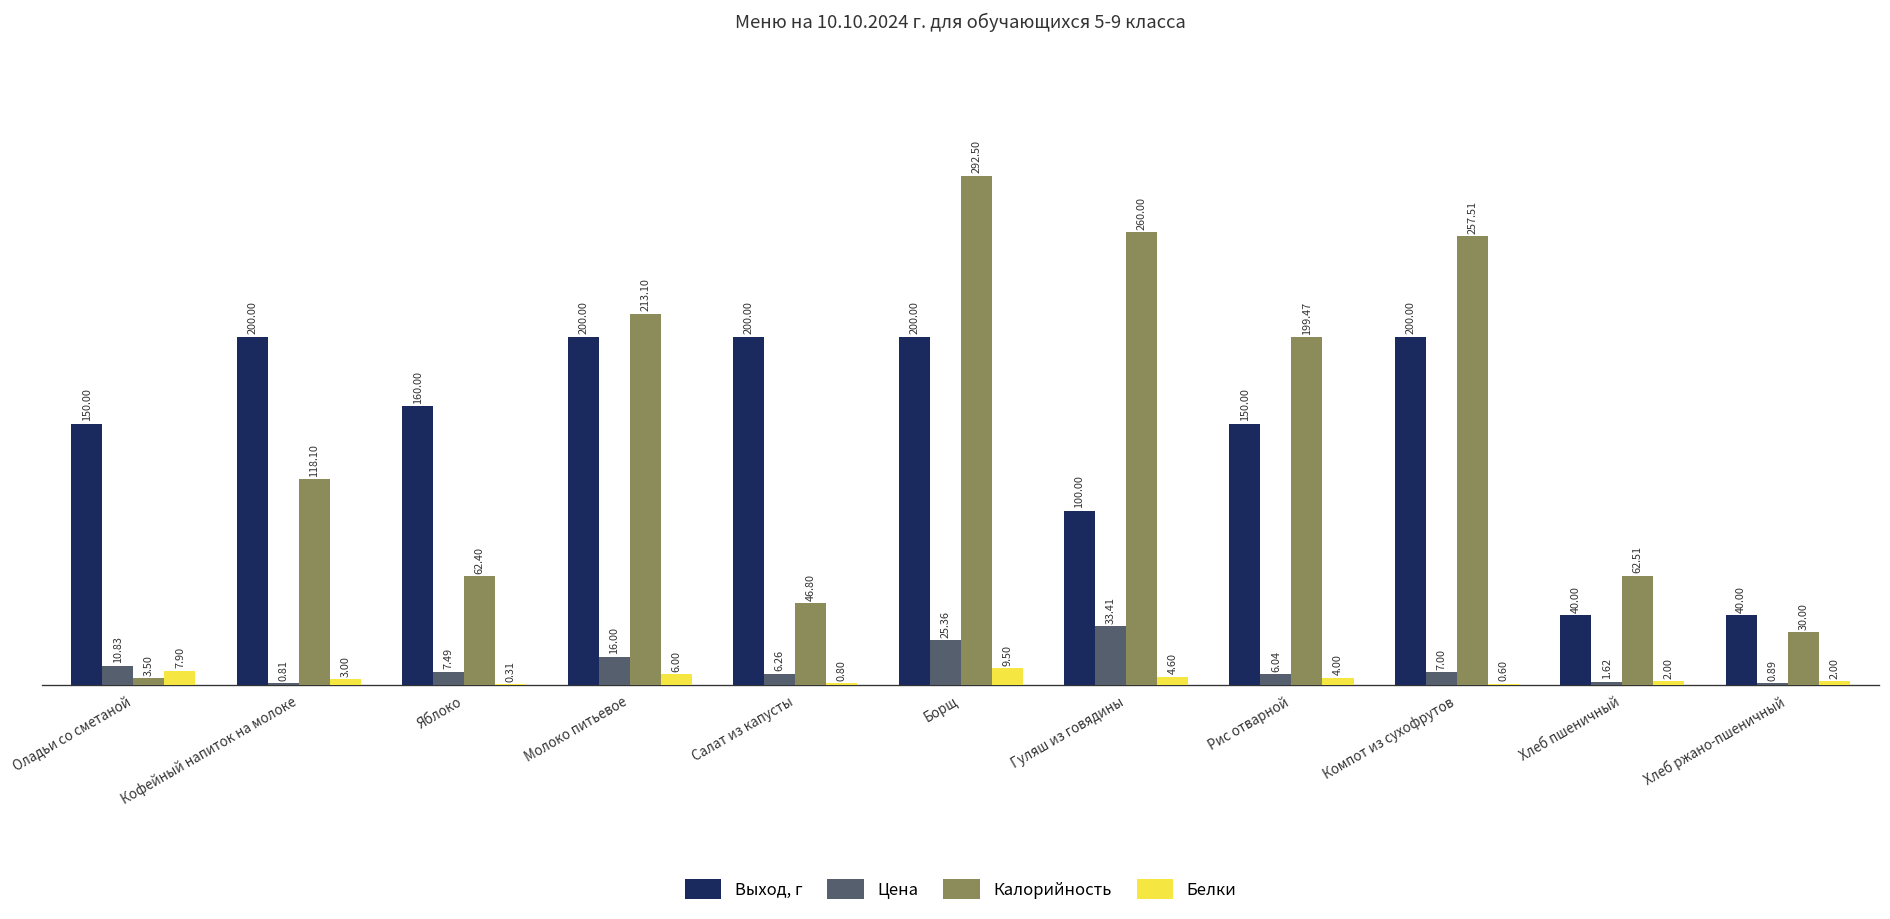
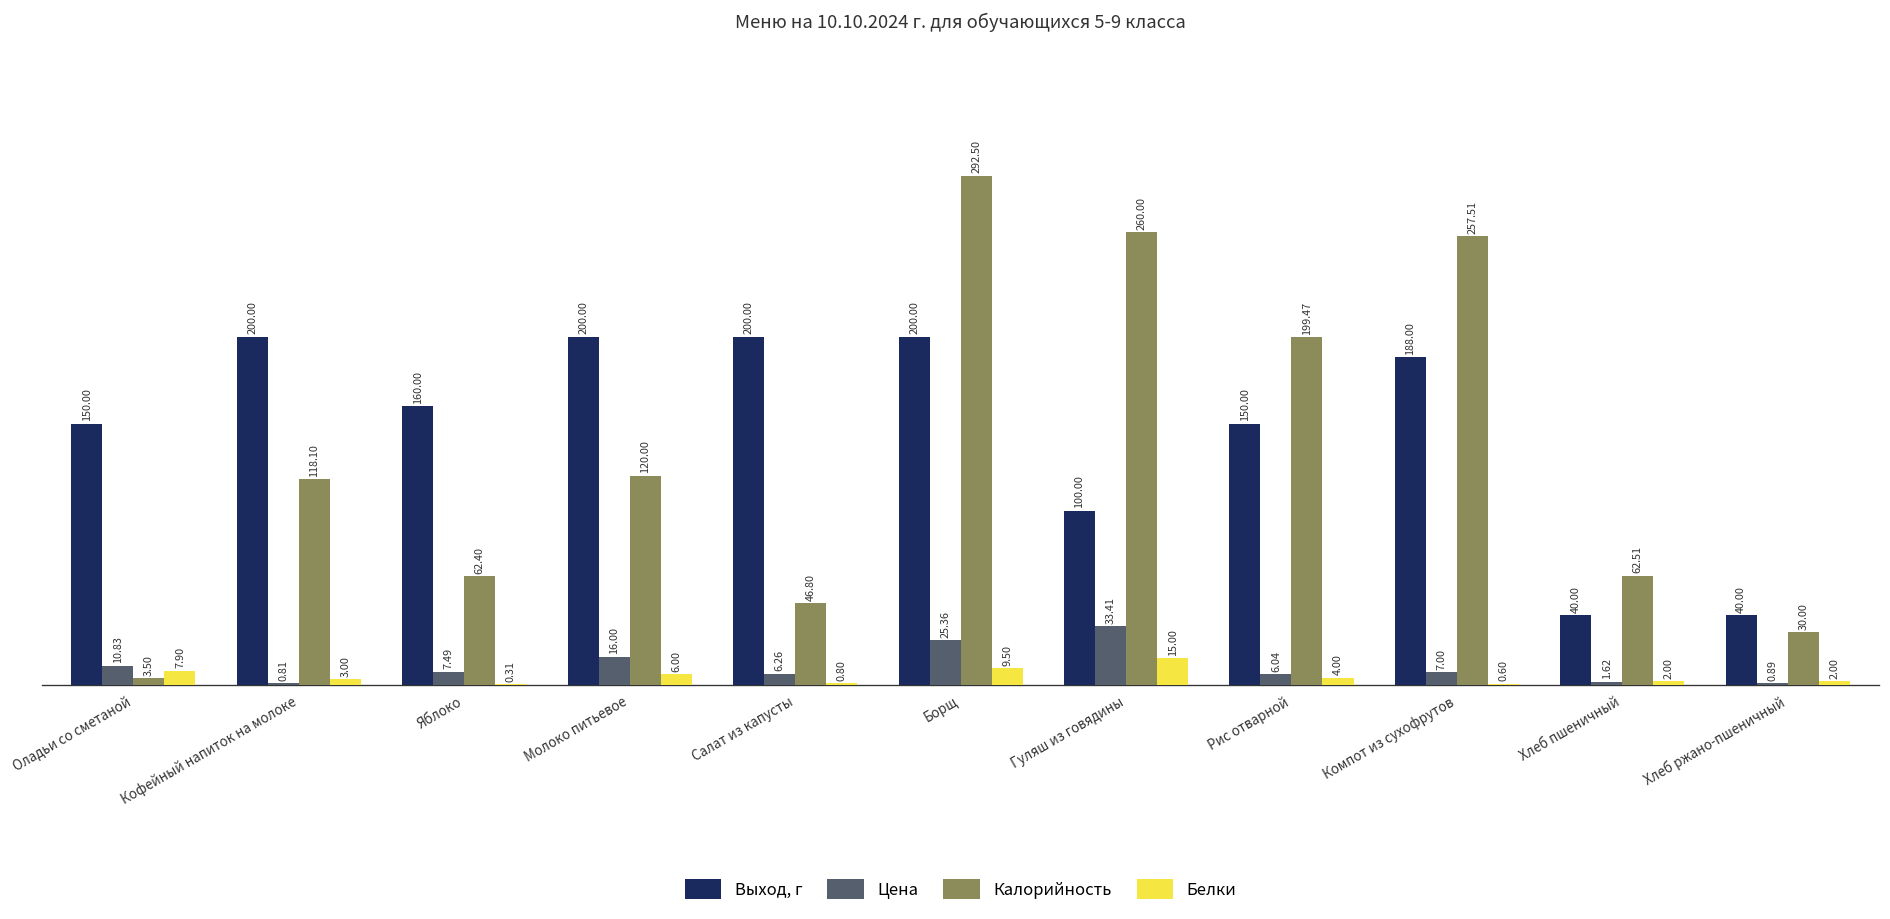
  {
    "Выход, г": {
      "Оладьи со сметаной": 150.00,
      "Кофейный напиток на молоке": 200.00,
      "Яблоко": 160.00,
      "Молоко питьевое": 200.00,
      "Салат из капусты": 200.00,
      "Борщ": 200.00,
      "Гуляш из говядины": 100.00,
      "Рис отварной": 150.00,
-     "Компот из сухофрутов": 200.00,
+     "Компот из сухофрутов": 188.00,
      "Хлеб пшеничный": 40.00,
      "Хлеб ржано-пшеничный": 40.00
    },
    "Цена": {
      "Оладьи со сметаной": 10.83,
      "Кофейный напиток на молоке": 0.81,
      "Яблоко": 7.49,
      "Молоко питьевое": 16.00,
      "Салат из капусты": 6.26,
      "Борщ": 25.36,
      "Гуляш из говядины": 33.41,
      "Рис отварной": 6.04,
      "Компот из сухофрутов": 7.00,
      "Хлеб пшеничный": 1.62,
      "Хлеб ржано-пшеничный": 0.89
    },
    "Калорийность": {
      "Оладьи со сметаной": 3.50,
      "Кофейный напиток на молоке": 118.10,
      "Яблоко": 62.40,
-     "Молоко питьевое": 213.10,
+     "Молоко питьевое": 120.00,
      "Салат из капусты": 46.80,
      "Борщ": 292.50,
      "Гуляш из говядины": 260.00,
      "Рис отварной": 199.47,
      "Компот из сухофрутов": 257.51,
      "Хлеб пшеничный": 62.51,
      "Хлеб ржано-пшеничный": 30.00
    },
    "Белки": {
      "Оладьи со сметаной": 7.90,
      "Кофейный напиток на молоке": 3.00,
      "Яблоко": 0.31,
      "Молоко питьевое": 6.00,
      "Салат из капусты": 0.80,
      "Борщ": 9.50,
-     "Гуляш из говядины": 4.60,
+     "Гуляш из говядины": 15.00,
      "Рис отварной": 4.00,
      "Компот из сухофрутов": 0.60,
      "Хлеб пшеничный": 2.00,
      "Хлеб ржано-пшеничный": 2.00
    }
  }
